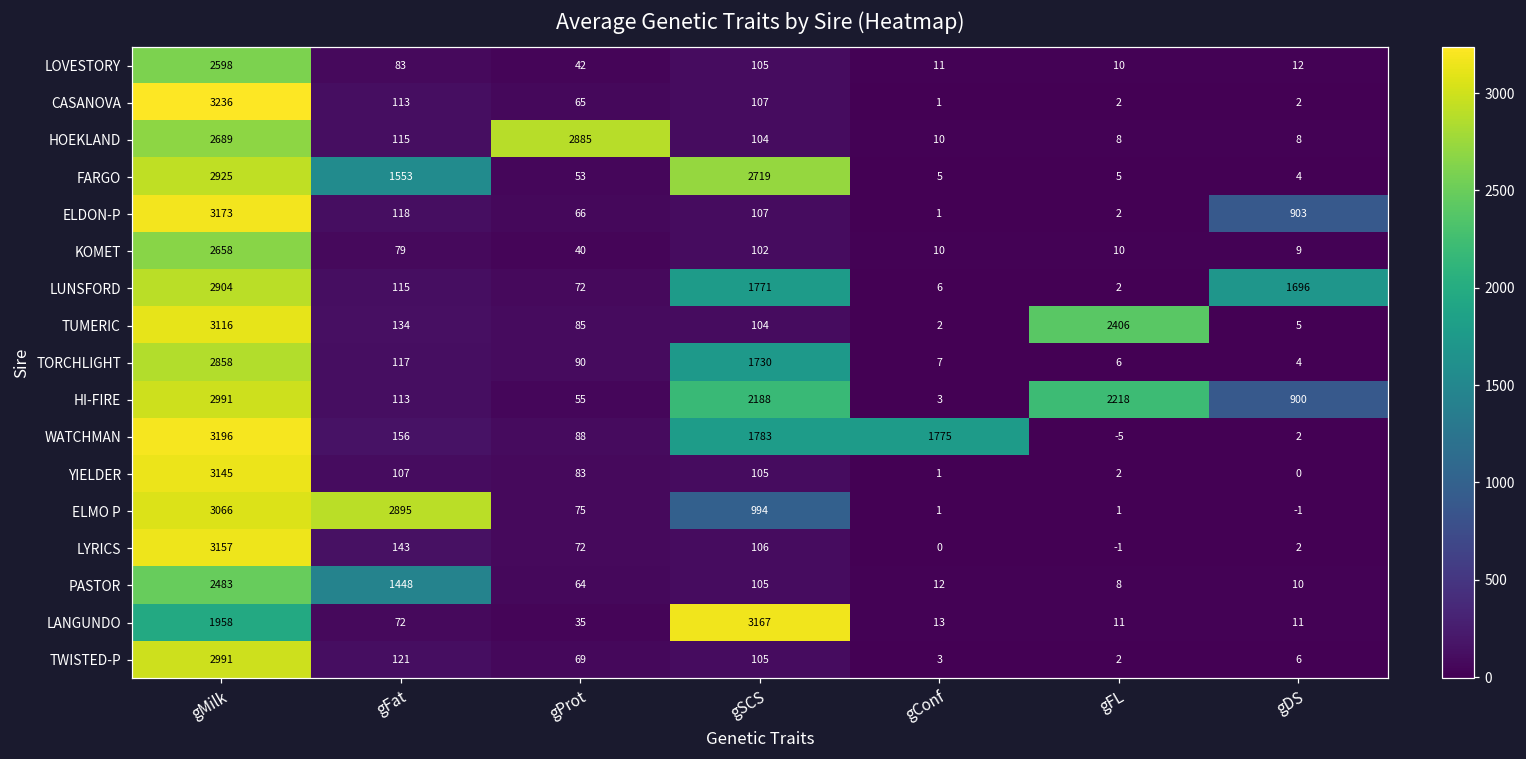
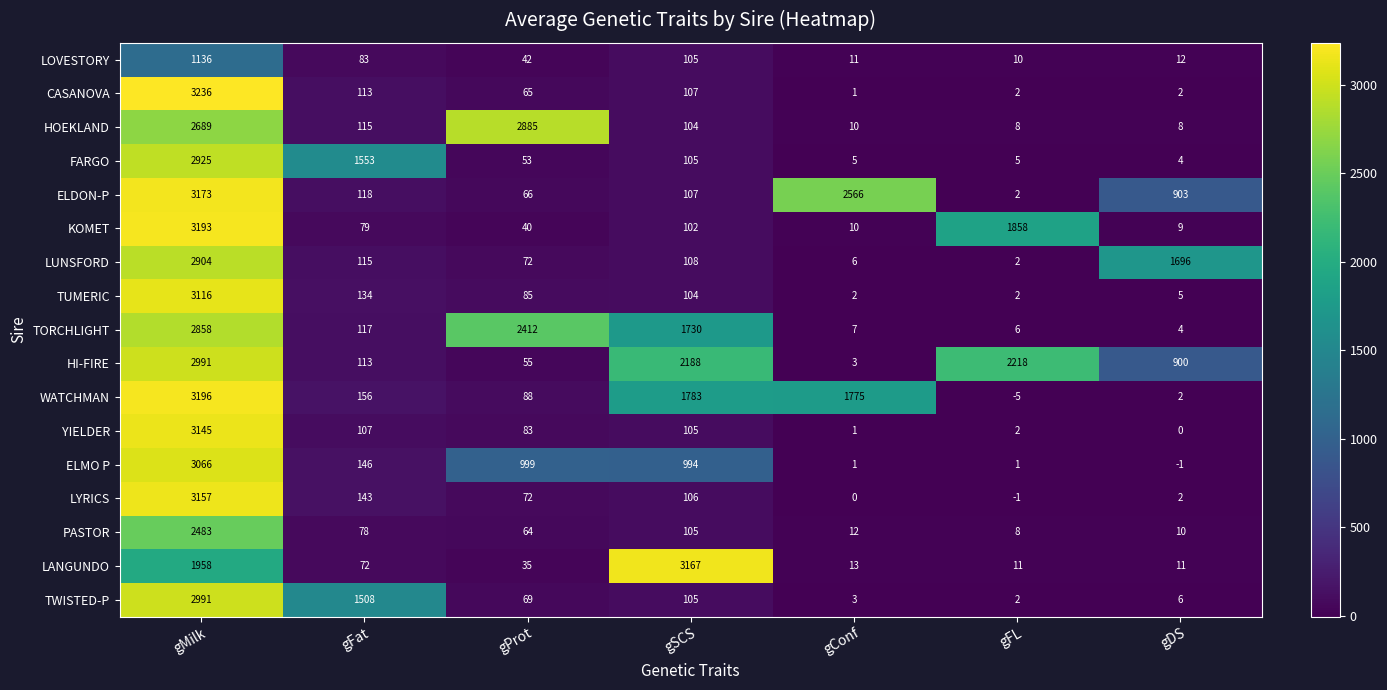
  {
    "LOVESTORY": {
-     "gMilk": 2598,
+     "gMilk": 1136,
      "gFat": 83,
      "gProt": 42,
      "gSCS": 105,
      "gConf": 11,
      "gFL": 10,
      "gDS": 12
    },
    "CASANOVA": {
      "gMilk": 3236,
      "gFat": 113,
      "gProt": 65,
      "gSCS": 107,
      "gConf": 1,
      "gFL": 2,
      "gDS": 2
    },
    "HOEKLAND": {
      "gMilk": 2689,
      "gFat": 115,
      "gProt": 2885,
      "gSCS": 104,
      "gConf": 10,
      "gFL": 8,
      "gDS": 8
    },
    "FARGO": {
      "gMilk": 2925,
      "gFat": 1553,
      "gProt": 53,
-     "gSCS": 2719,
+     "gSCS": 105,
      "gConf": 5,
      "gFL": 5,
      "gDS": 4
    },
    "ELDON-P": {
      "gMilk": 3173,
      "gFat": 118,
      "gProt": 66,
      "gSCS": 107,
-     "gConf": 1,
+     "gConf": 2566,
      "gFL": 2,
      "gDS": 903
    },
    "KOMET": {
-     "gMilk": 2658,
+     "gMilk": 3193,
      "gFat": 79,
      "gProt": 40,
      "gSCS": 102,
      "gConf": 10,
-     "gFL": 10,
+     "gFL": 1858,
      "gDS": 9
    },
    "LUNSFORD": {
      "gMilk": 2904,
      "gFat": 115,
      "gProt": 72,
-     "gSCS": 1771,
+     "gSCS": 108,
      "gConf": 6,
      "gFL": 2,
      "gDS": 1696
    },
    "TUMERIC": {
      "gMilk": 3116,
      "gFat": 134,
      "gProt": 85,
      "gSCS": 104,
      "gConf": 2,
-     "gFL": 2406,
+     "gFL": 2,
      "gDS": 5
    },
    "TORCHLIGHT": {
      "gMilk": 2858,
      "gFat": 117,
-     "gProt": 90,
+     "gProt": 2412,
      "gSCS": 1730,
      "gConf": 7,
      "gFL": 6,
      "gDS": 4
    },
    "HI-FIRE": {
      "gMilk": 2991,
      "gFat": 113,
      "gProt": 55,
      "gSCS": 2188,
      "gConf": 3,
      "gFL": 2218,
      "gDS": 900
    },
    "WATCHMAN": {
      "gMilk": 3196,
      "gFat": 156,
      "gProt": 88,
      "gSCS": 1783,
      "gConf": 1775,
      "gFL": -5,
      "gDS": 2
    },
    "YIELDER": {
      "gMilk": 3145,
      "gFat": 107,
      "gProt": 83,
      "gSCS": 105,
      "gConf": 1,
      "gFL": 2,
      "gDS": 0
    },
    "ELMO P": {
      "gMilk": 3066,
-     "gFat": 2895,
-     "gProt": 75,
+     "gFat": 146,
+     "gProt": 999,
      "gSCS": 994,
      "gConf": 1,
      "gFL": 1,
      "gDS": -1
    },
    "LYRICS": {
      "gMilk": 3157,
      "gFat": 143,
      "gProt": 72,
      "gSCS": 106,
      "gConf": 0,
      "gFL": -1,
      "gDS": 2
    },
    "PASTOR": {
      "gMilk": 2483,
-     "gFat": 1448,
+     "gFat": 78,
      "gProt": 64,
      "gSCS": 105,
      "gConf": 12,
      "gFL": 8,
      "gDS": 10
    },
    "LANGUNDO": {
      "gMilk": 1958,
      "gFat": 72,
      "gProt": 35,
      "gSCS": 3167,
      "gConf": 13,
      "gFL": 11,
      "gDS": 11
    },
    "TWISTED-P": {
      "gMilk": 2991,
-     "gFat": 121,
+     "gFat": 1508,
      "gProt": 69,
      "gSCS": 105,
      "gConf": 3,
      "gFL": 2,
      "gDS": 6
    }
  }
